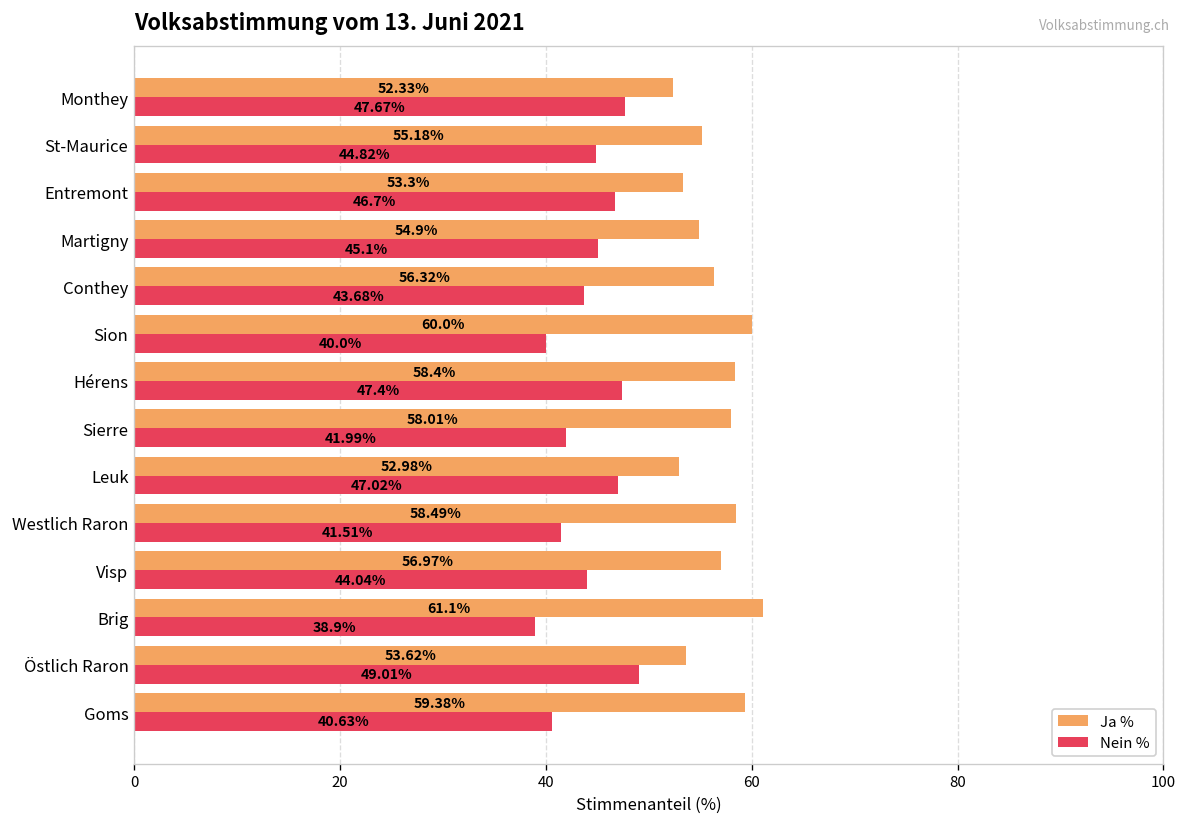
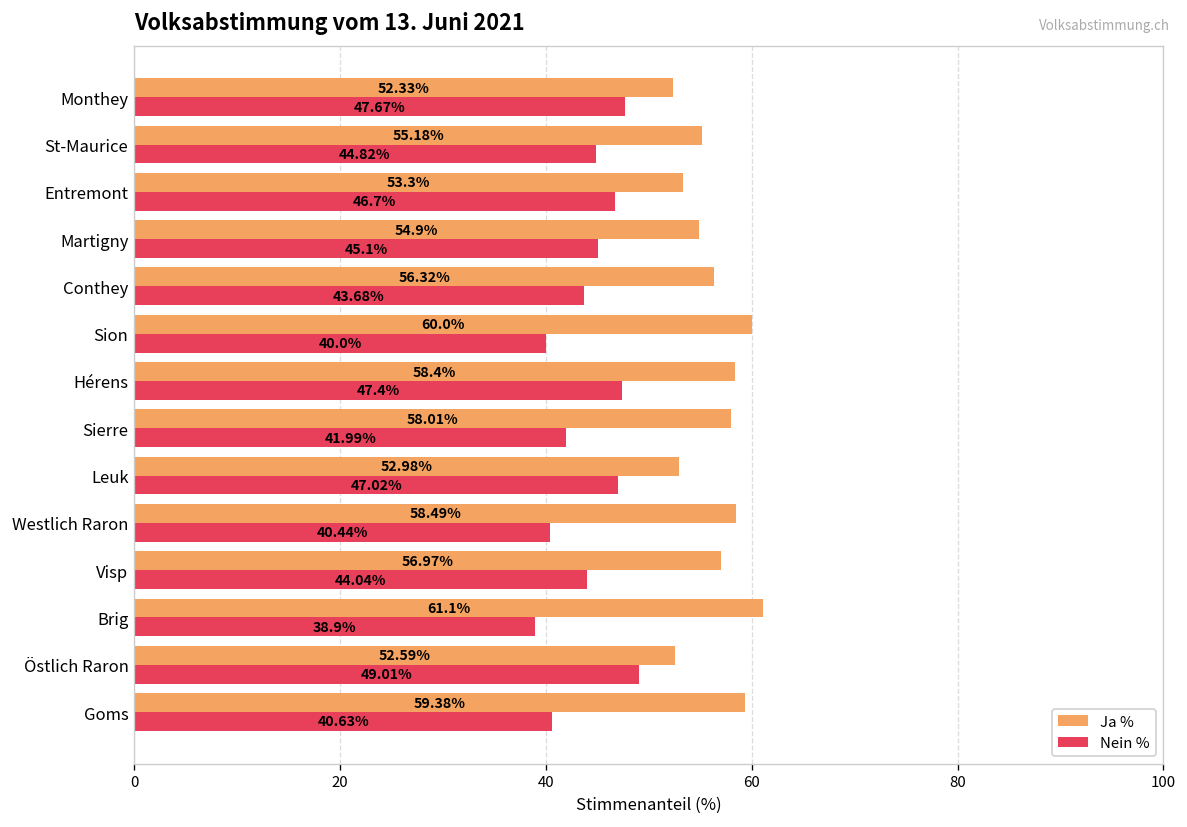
  {
    "Ja %": {
      "Monthey": "52.33%",
      "St-Maurice": "55.18%",
      "Entremont": "53.3%",
      "Martigny": "54.9%",
      "Conthey": "56.32%",
      "Sion": "60.0%",
      "Hérens": "58.4%",
      "Sierre": "58.01%",
      "Leuk": "52.98%",
      "Westlich Raron": "58.49%",
      "Visp": "56.97%",
      "Brig": "61.1%",
-     "Östlich Raron": "53.62%",
+     "Östlich Raron": "52.59%",
      "Goms": "59.38%"
    },
    "Nein %": {
      "Monthey": "47.67%",
      "St-Maurice": "44.82%",
      "Entremont": "46.7%",
      "Martigny": "45.1%",
      "Conthey": "43.68%",
      "Sion": "40.0%",
      "Hérens": "47.4%",
      "Sierre": "41.99%",
      "Leuk": "47.02%",
-     "Westlich Raron": "41.51%",
+     "Westlich Raron": "40.44%",
      "Visp": "44.04%",
      "Brig": "38.9%",
      "Östlich Raron": "49.01%",
      "Goms": "40.63%"
    }
  }
